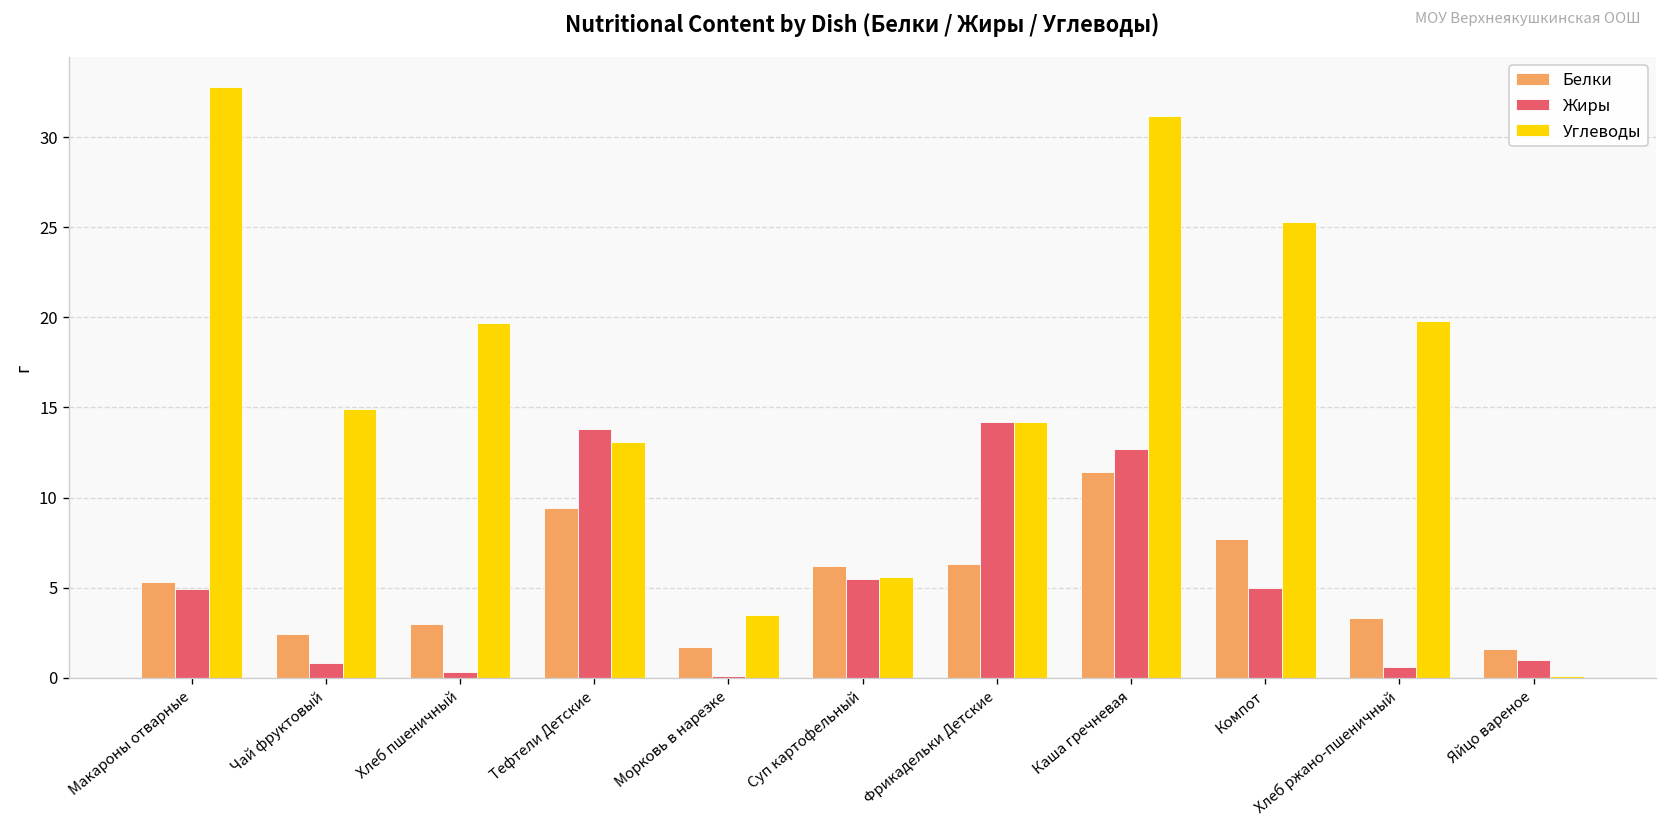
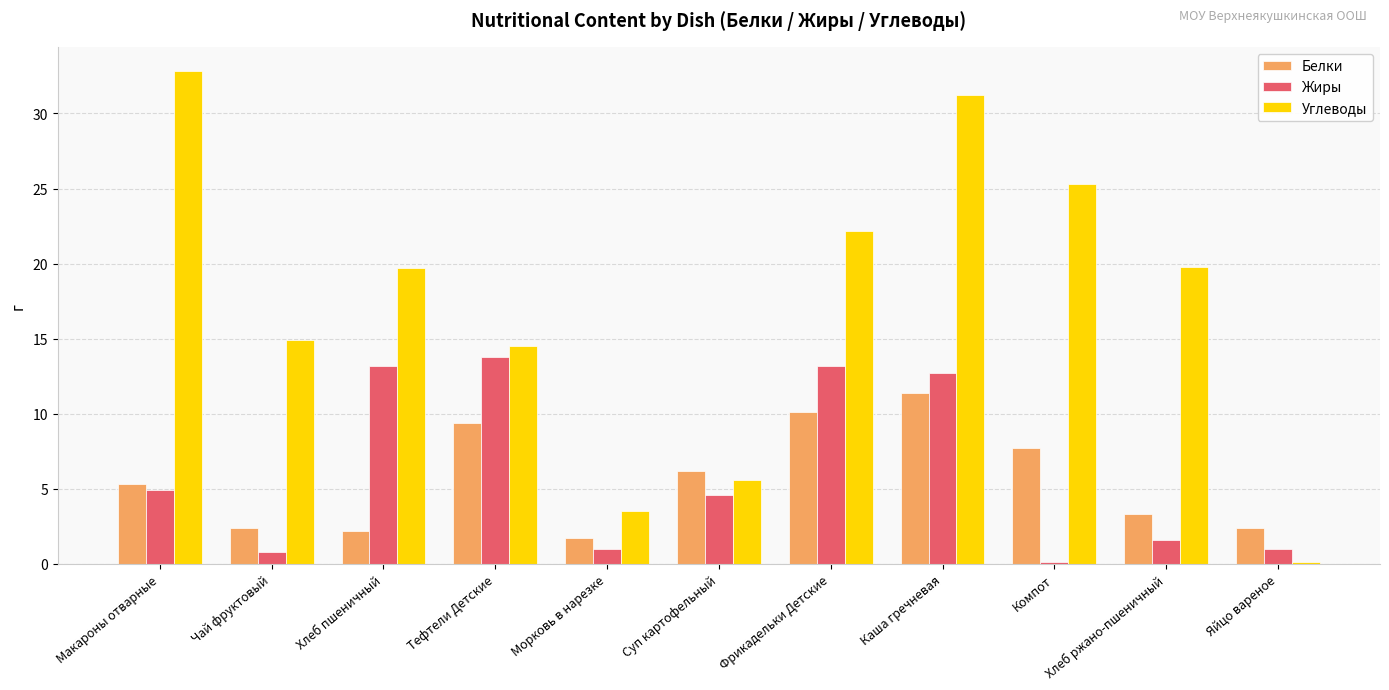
  {
    "Белки": {
      "Макароны отварные": 5.3,
      "Чай фруктовый": 2.4,
-     "Хлеб пшеничный": 3.0,
+     "Хлеб пшеничный": 2.2,
      "Тефтели Детские": 9.4,
      "Морковь в нарезке": 1.7,
      "Суп картофельный": 6.2,
-     "Фрикадельки Детские": 6.3,
+     "Фрикадельки Детские": 10.1,
      "Каша гречневая": 11.4,
      "Компот": 7.7,
      "Хлеб ржано-пшеничный": 3.3,
-     "Яйцо вареное": 1.6
+     "Яйцо вареное": 2.4
    },
    "Жиры": {
      "Макароны отварные": 4.9,
      "Чай фруктовый": 0.8,
-     "Хлеб пшеничный": 0.3,
+     "Хлеб пшеничный": 13.2,
      "Тефтели Детские": 13.8,
-     "Морковь в нарезке": 0.1,
-     "Суп картофельный": 5.5,
-     "Фрикадельки Детские": 14.2,
+     "Морковь в нарезке": 1.0,
+     "Суп картофельный": 4.6,
+     "Фрикадельки Детские": 13.2,
      "Каша гречневая": 12.7,
-     "Компот": 5.0,
-     "Хлеб ржано-пшеничный": 0.6,
+     "Компот": 0.1,
+     "Хлеб ржано-пшеничный": 1.6,
      "Яйцо вареное": 1.0
    },
    "Углеводы": {
      "Макароны отварные": 32.8,
      "Чай фруктовый": 14.9,
      "Хлеб пшеничный": 19.7,
-     "Тефтели Детские": 13.1,
+     "Тефтели Детские": 14.5,
      "Морковь в нарезке": 3.5,
      "Суп картофельный": 5.6,
-     "Фрикадельки Детские": 14.2,
+     "Фрикадельки Детские": 22.2,
      "Каша гречневая": 31.2,
      "Компот": 25.3,
      "Хлеб ржано-пшеничный": 19.8
    }
  }
